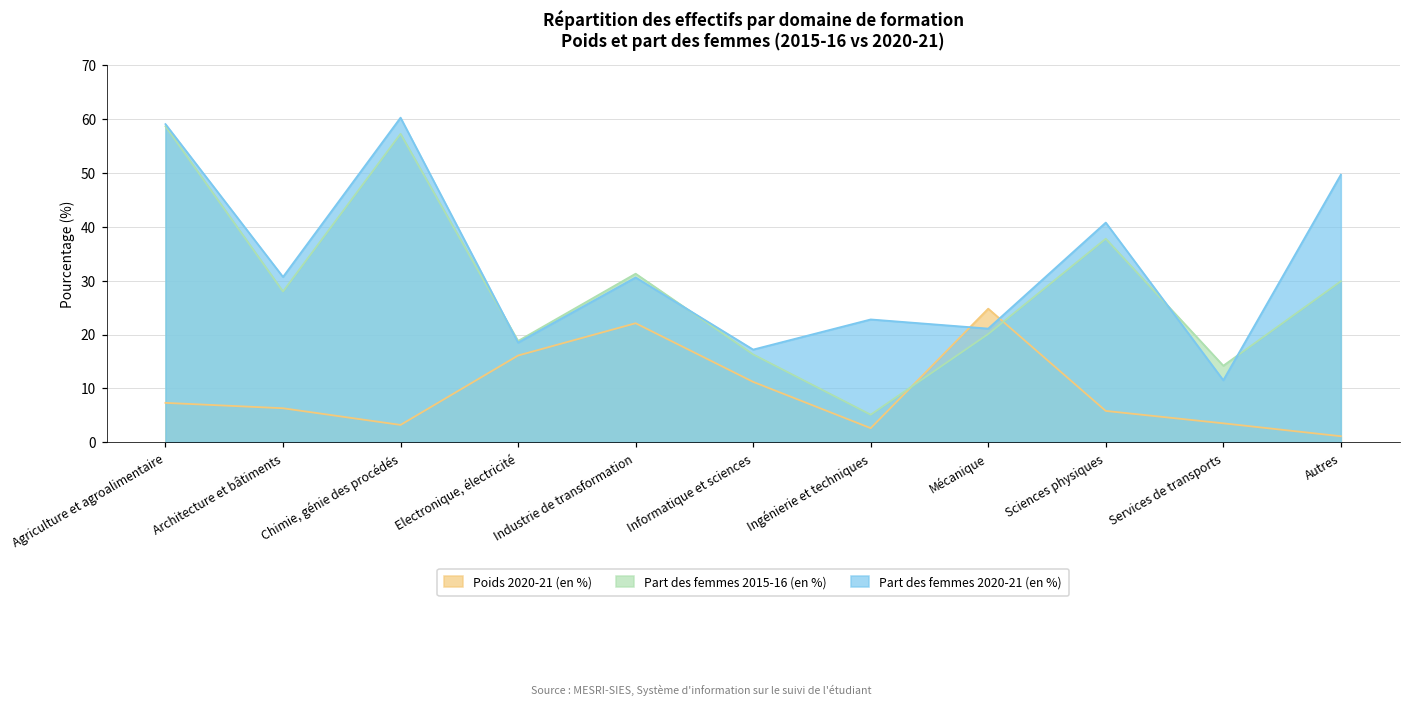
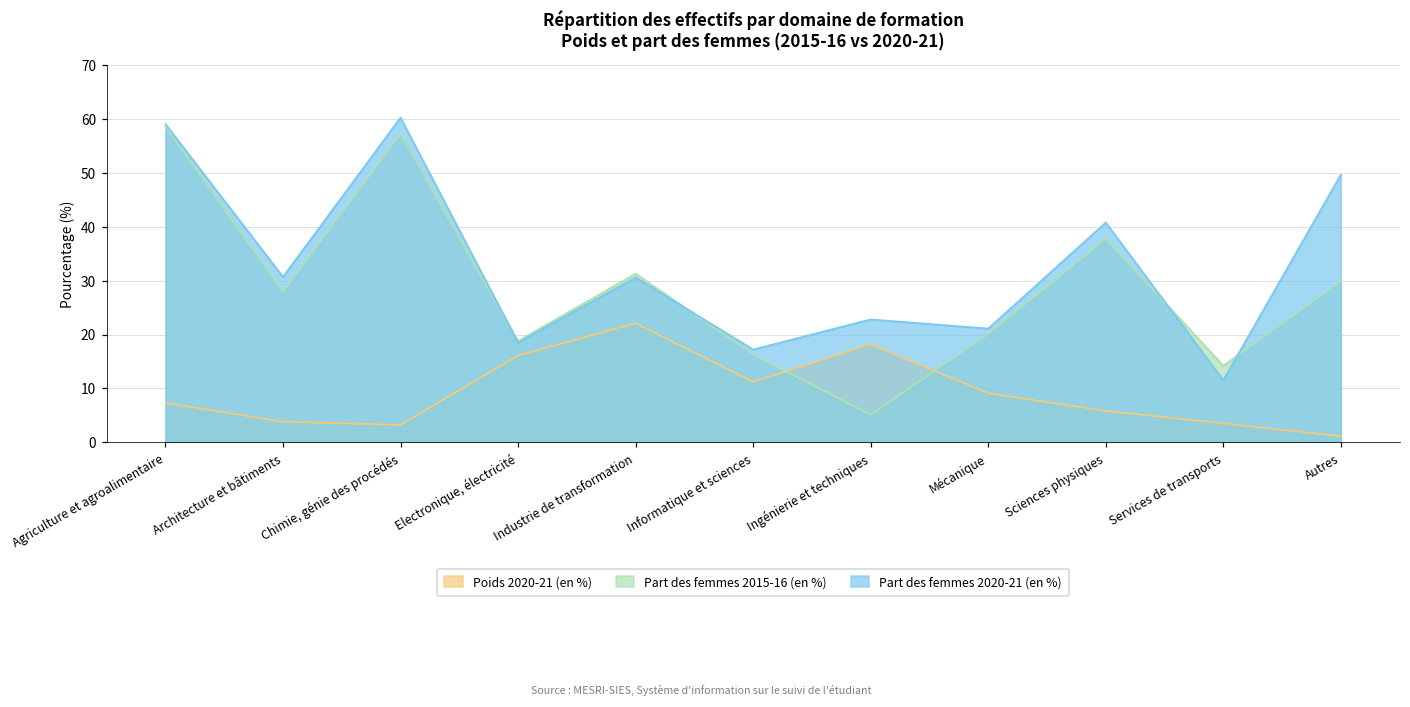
  {
    "Poids 2020-21 (en %)": {
      "Agriculture et agroalimentaire": 7,
-     "Architecture et bâtiments": 6,
+     "Architecture et bâtiments": 4,
      "Chimie, génie des procédés": 3,
      "Electronique, électricité": 16,
      "Industrie de transformation": 22,
      "Informatique et sciences": 11,
-     "Ingénierie et techniques": 3,
-     "Mécanique": 25,
+     "Ingénierie et techniques": 18,
+     "Mécanique": 9,
      "Sciences physiques": 6,
      "Services de transports": 4,
      "Autres": 1
    },
    "Part des femmes 2015-16 (en %)": {
      "Architecture et bâtiments": 28,
      "Chimie, génie des procédés": 57,
      "Industrie de transformation": 31,
      "Informatique et sciences": 16,
      "Ingénierie et techniques": 5,
      "Mécanique": 20,
      "Sciences physiques": 38,
      "Services de transports": 14,
      "Autres": 30
    },
    "Part des femmes 2020-21 (en %)": {
      "Architecture et bâtiments": 31,
      "Chimie, génie des procédés": 60,
      "Industrie de transformation": 31,
      "Informatique et sciences": 17,
      "Ingénierie et techniques": 23,
      "Mécanique": 21,
      "Sciences physiques": 41,
      "Services de transports": 12,
      "Autres": 50
    }
  }
